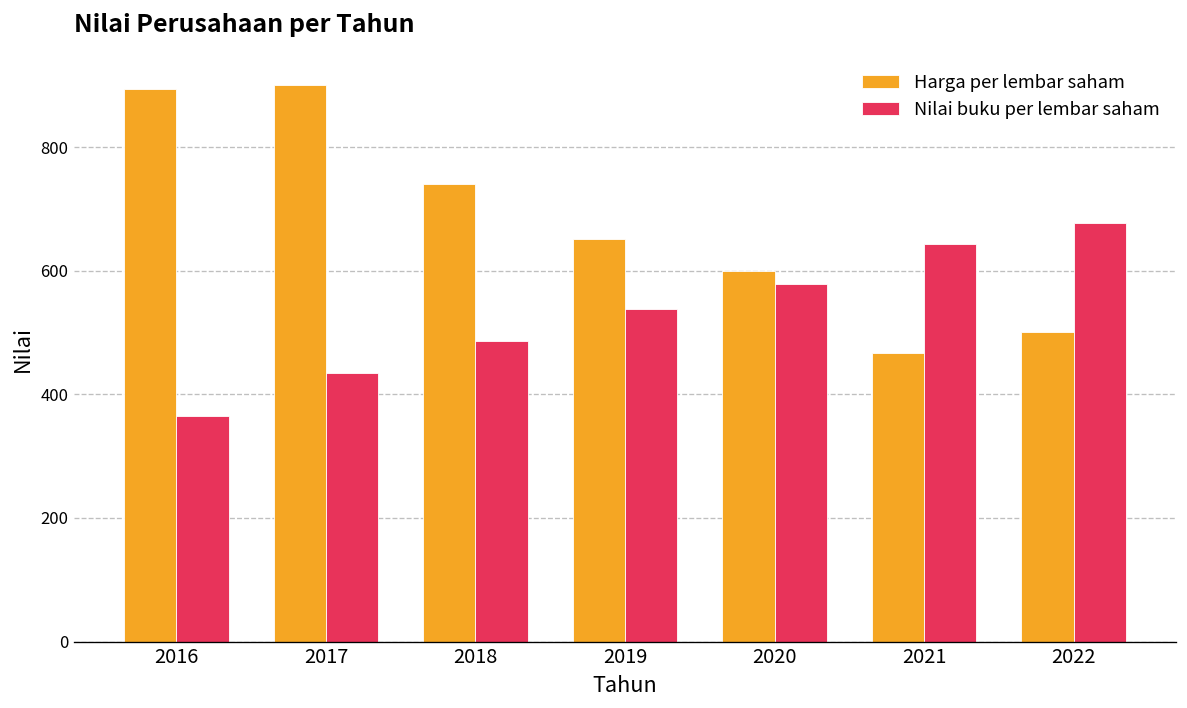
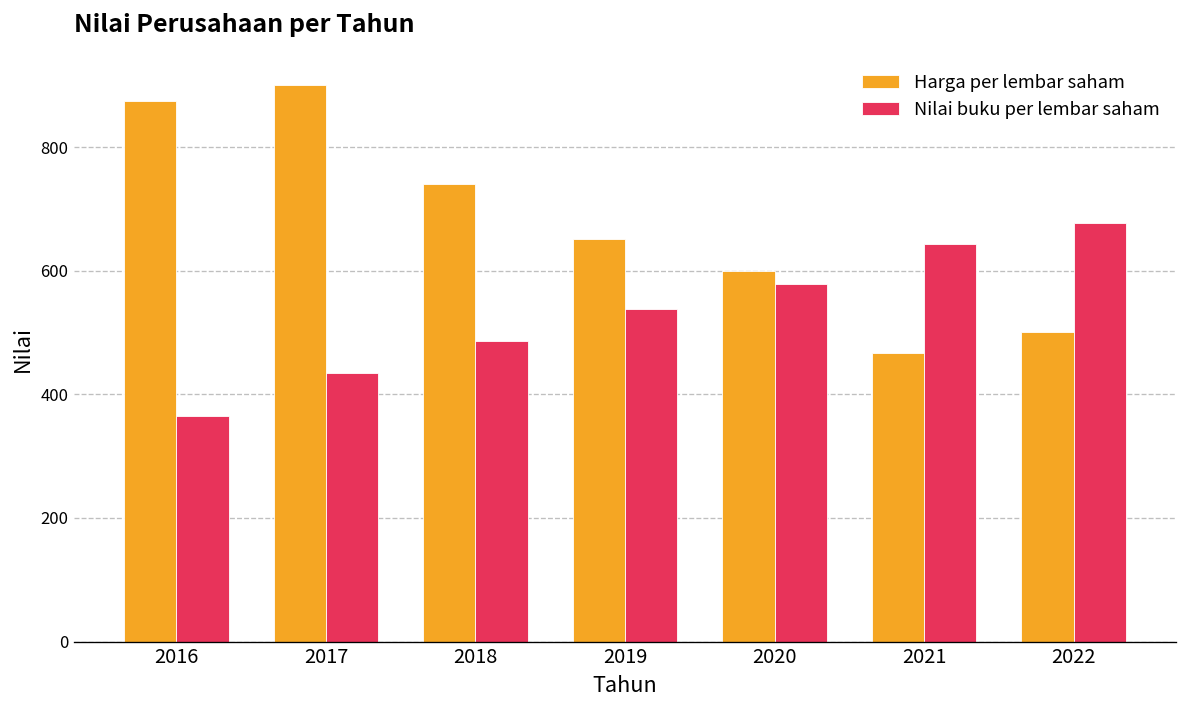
  {
    "Harga per lembar saham": {
-     "2016": 890,
+     "2016": 880,
      "2017": 900,
      "2018": 740,
      "2019": 650,
      "2020": 600,
      "2021": 470,
      "2022": 500
    },
    "Nilai buku per lembar saham": {
      "2016": 360,
      "2017": 430,
      "2018": 490,
      "2019": 540,
      "2020": 580,
      "2021": 640,
      "2022": 680
    }
  }
